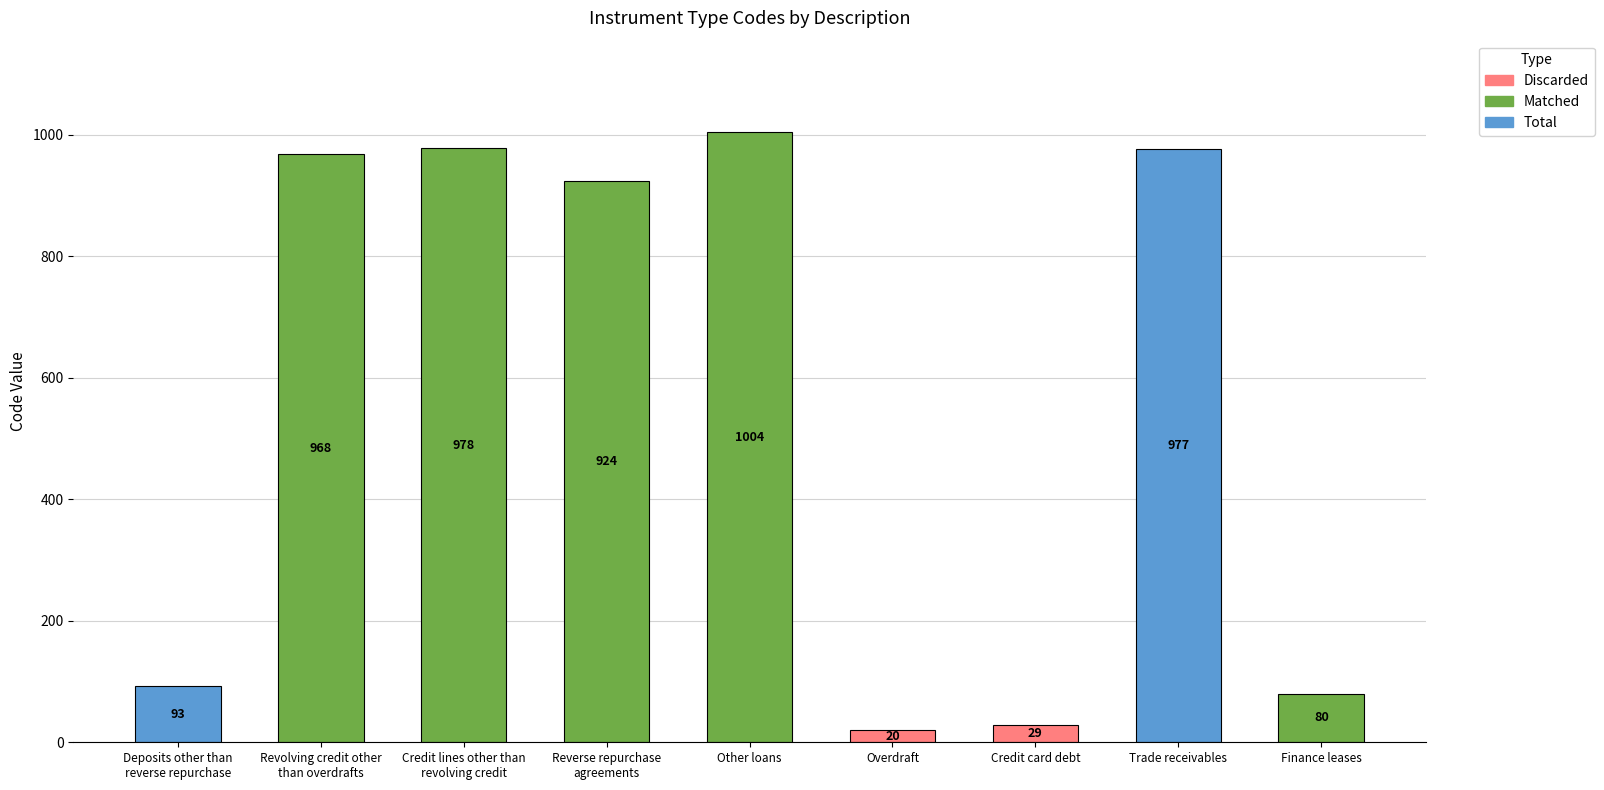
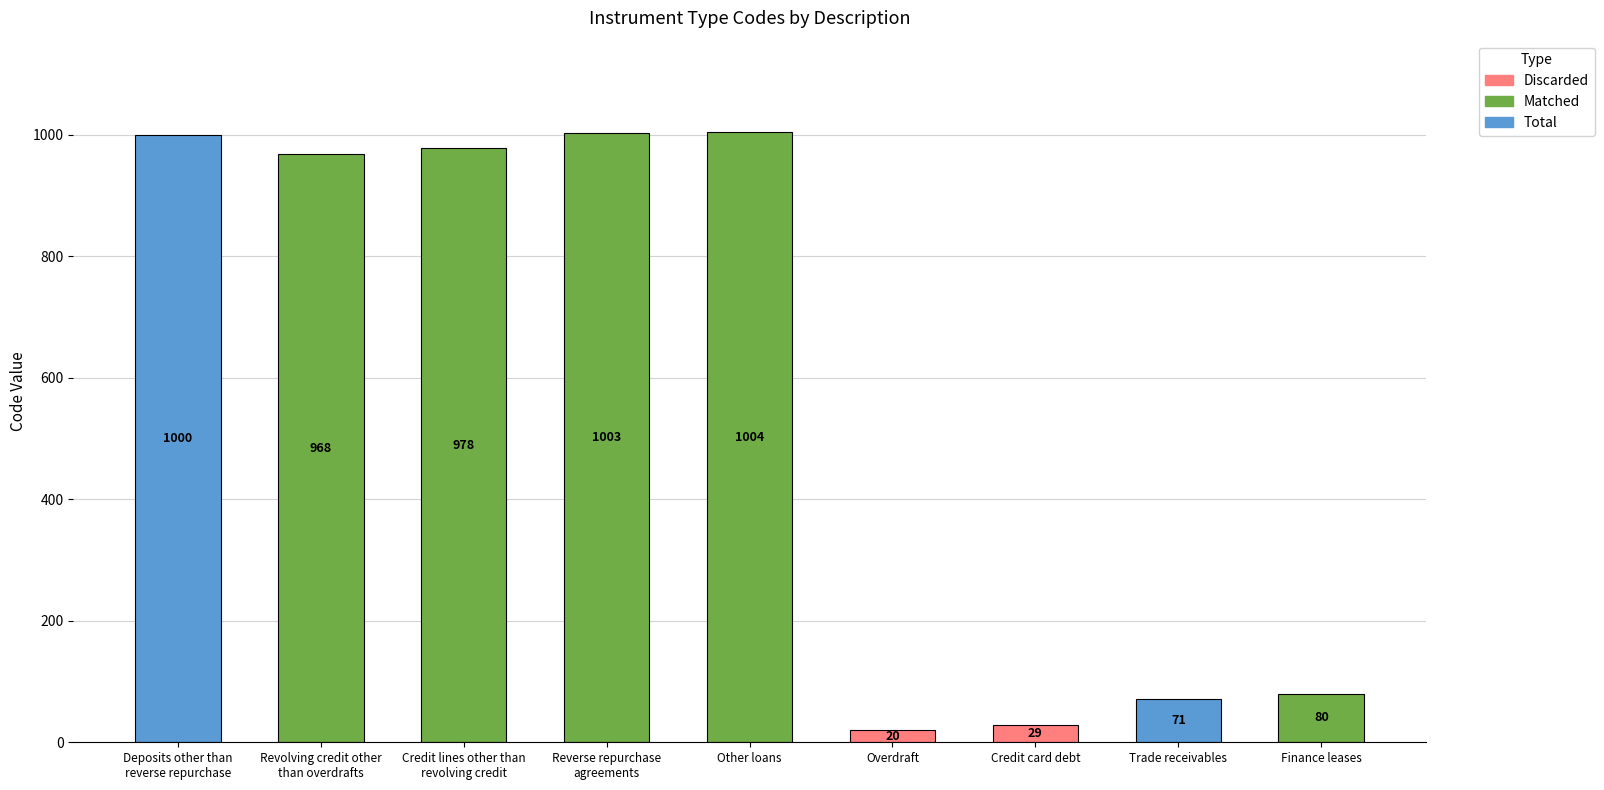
  {
-   "Deposits other than reverse repurchase": 93,
+   "Deposits other than reverse repurchase": 1000,
    "Revolving credit other than overdrafts": 968,
    "Credit lines other than revolving credit": 978,
-   "Reverse repurchase agreements": 924,
+   "Reverse repurchase agreements": 1003,
    "Other loans": 1004,
    "Overdraft": 20,
    "Credit card debt": 29,
-   "Trade receivables": 977,
+   "Trade receivables": 71,
    "Finance leases": 80
  }
